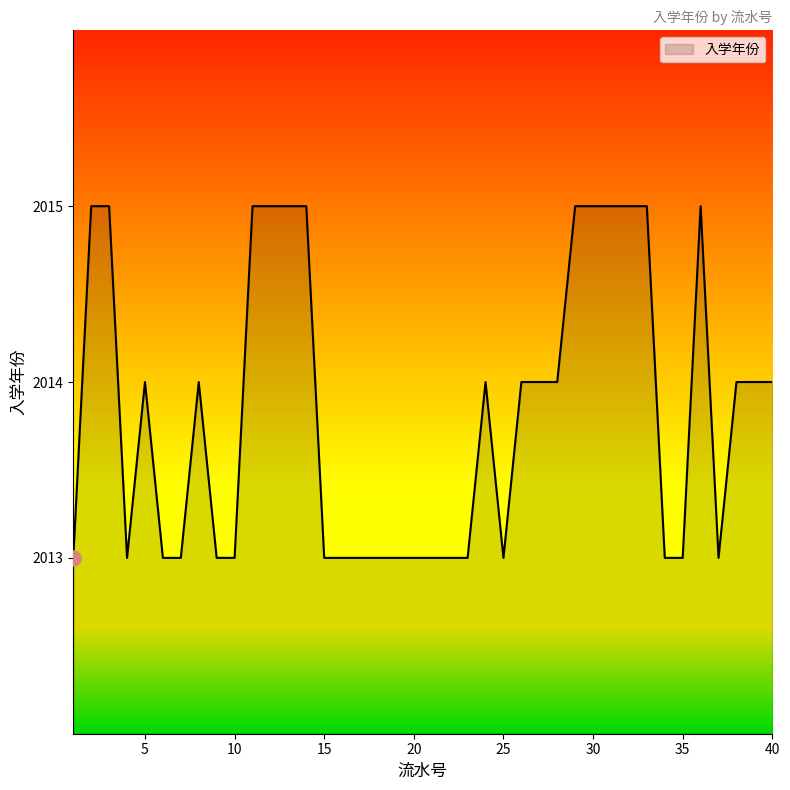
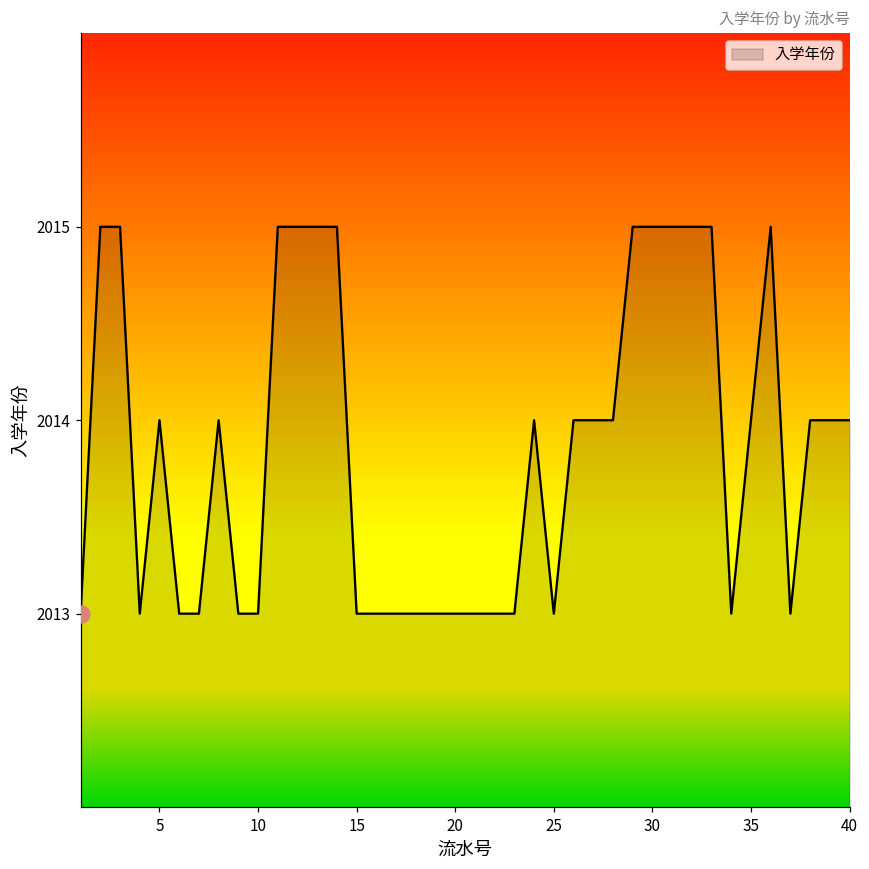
  {
    "入学年份": {
      "5": 2014,
      "10": 2013,
      "15": 2013,
      "20": 2013,
      "25": 2013,
      "30": 2015,
-     "35": 2013,
+     "35": 2014,
      "40": 2014
    }
  }
